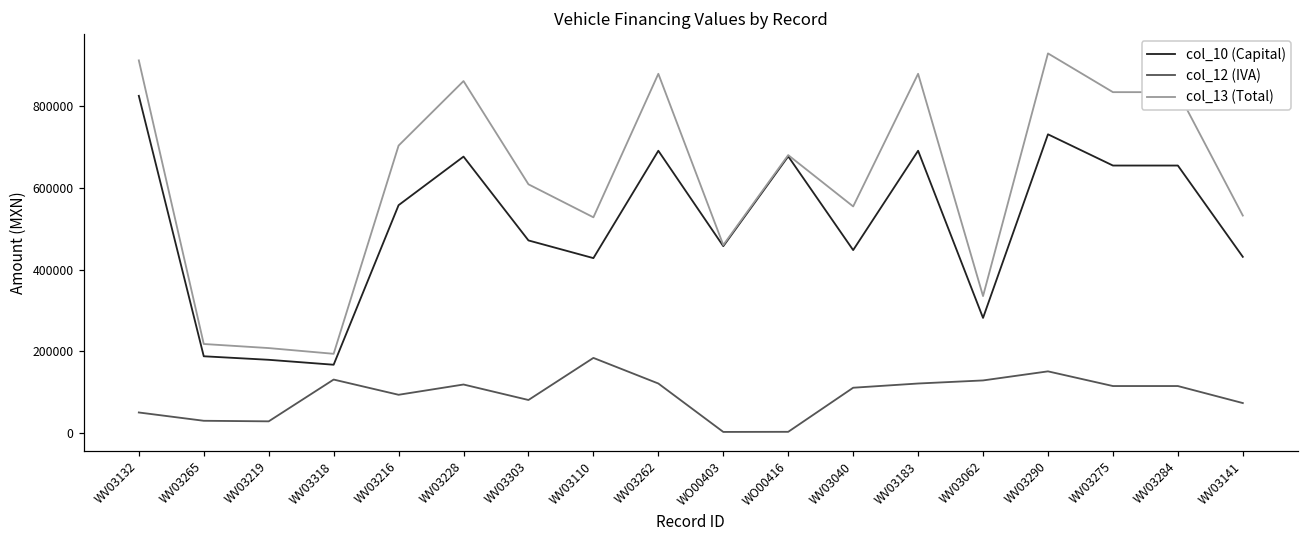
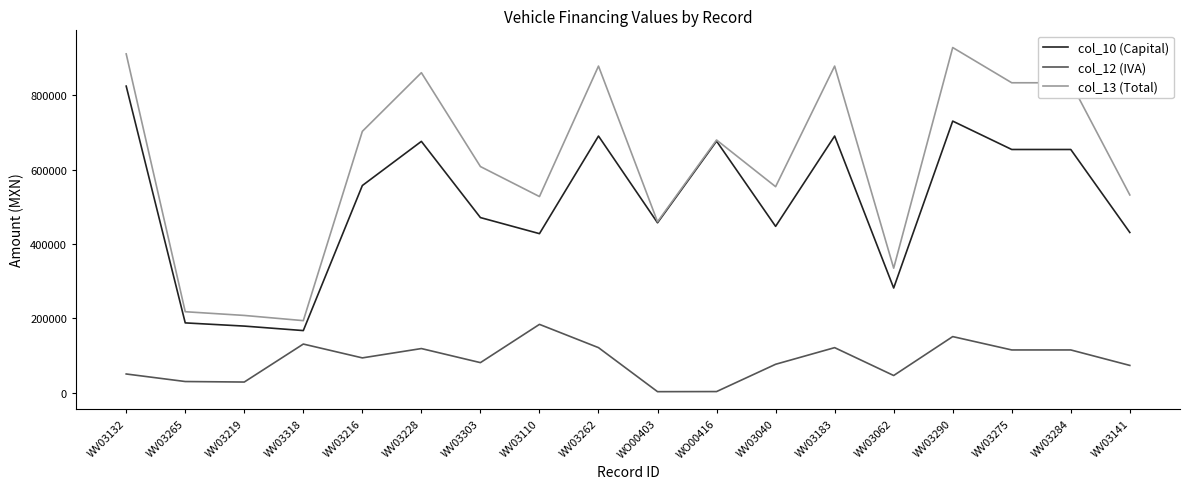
  {
    "col_10 (Capital)": {
      "WV03132": 820000,
      "WV03265": 190000,
      "WV03219": 180000,
      "WV03318": 170000,
      "WV03216": 560000,
      "WV03228": 680000,
      "WV03303": 470000,
      "WV03110": 430000,
      "WV03262": 690000,
      "WV03040": 450000,
      "WV03183": 690000,
      "WV03062": 280000,
      "WV03290": 730000,
      "WV03275": 650000,
      "WV03284": 650000,
      "WV03141": 430000
    },
    "col_12 (IVA)": {
      "WV03132": 50000,
      "WV03265": 30000,
      "WV03219": 30000,
      "WV03318": 130000,
      "WV03216": 90000,
      "WV03228": 120000,
      "WV03303": 80000,
      "WV03110": 180000,
      "WV03262": 120000,
      "WO00403": 0,
      "WO00416": 0,
-     "WV03040": 110000,
+     "WV03040": 80000,
      "WV03183": 120000,
-     "WV03062": 130000,
+     "WV03062": 50000,
      "WV03290": 150000,
      "WV03275": 120000,
      "WV03284": 120000,
      "WV03141": 70000
    },
    "col_13 (Total)": {
      "WV03132": 910000,
      "WV03265": 220000,
      "WV03219": 210000,
      "WV03318": 190000,
      "WV03216": 700000,
      "WV03228": 860000,
      "WV03303": 610000,
      "WV03110": 530000,
      "WV03262": 880000,
      "WV03040": 550000,
      "WV03183": 880000,
      "WV03062": 340000,
      "WV03290": 930000,
      "WV03275": 830000,
      "WV03141": 530000
    }
  }
